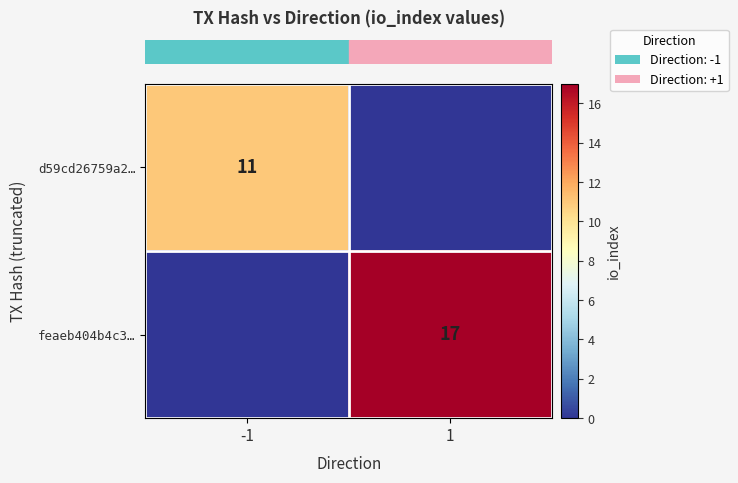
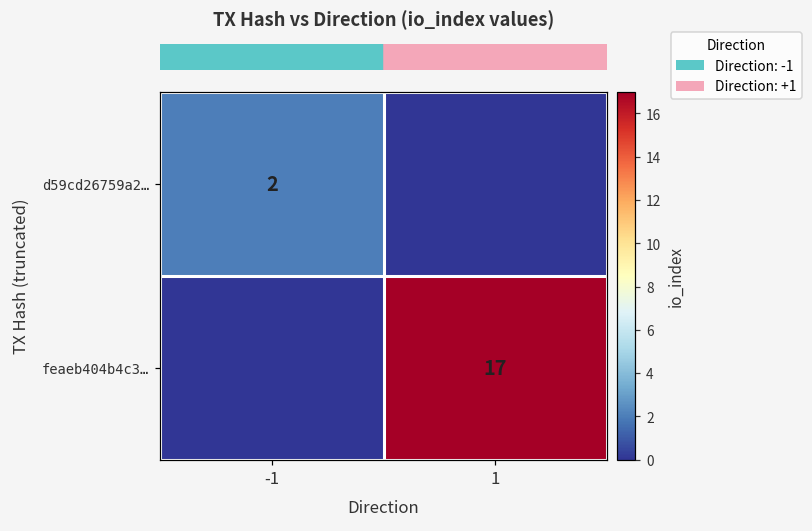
  {
    "d59cd26759a2…": {
-     "-1": 11
+     "-1": 2
    },
    "feaeb404b4c3…": {
      "1": 17
    }
  }
